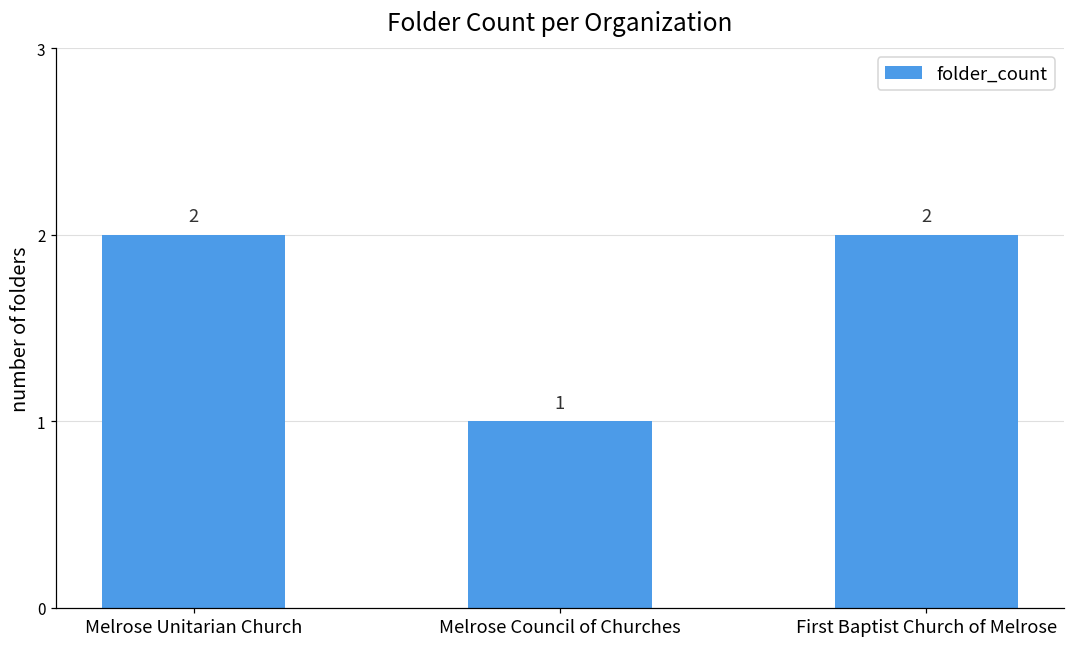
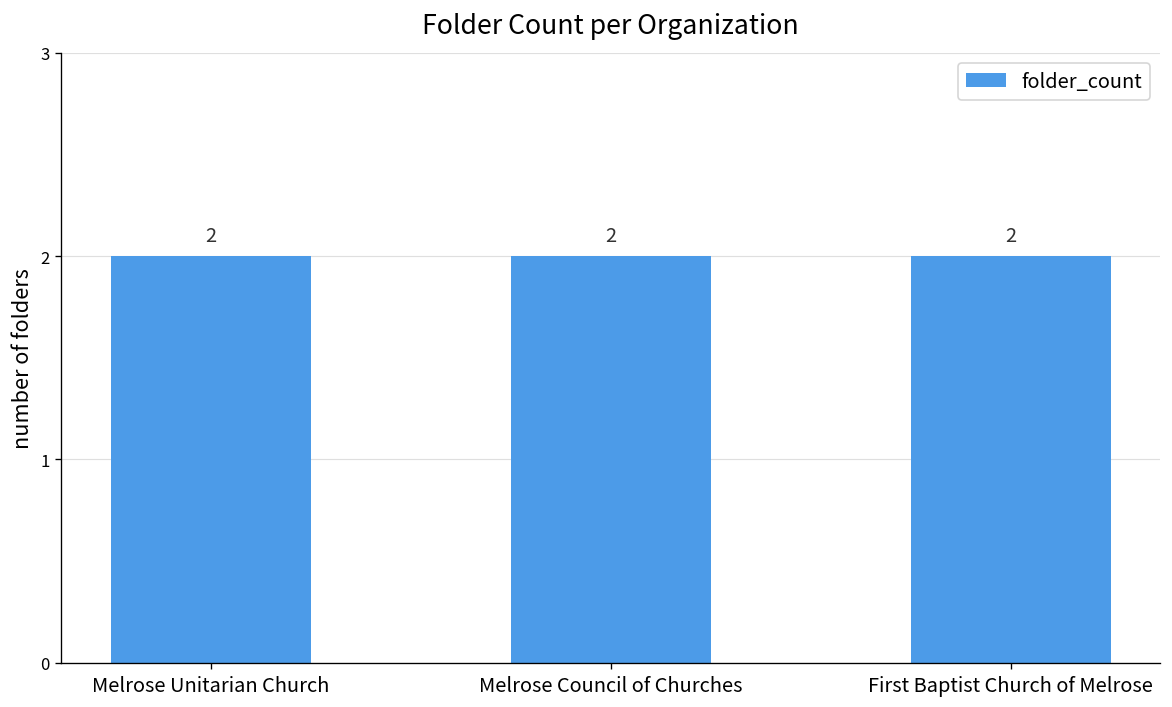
  {
    "Melrose Unitarian Church": 2,
-   "Melrose Council of Churches": 1,
+   "Melrose Council of Churches": 2,
    "First Baptist Church of Melrose": 2
  }
